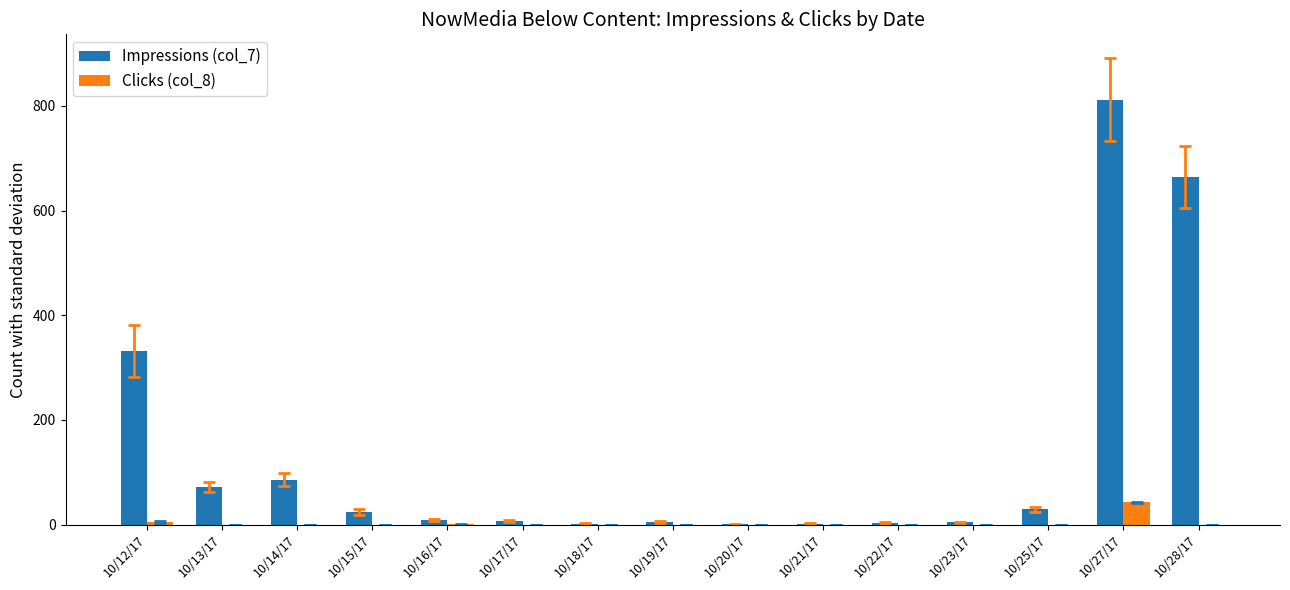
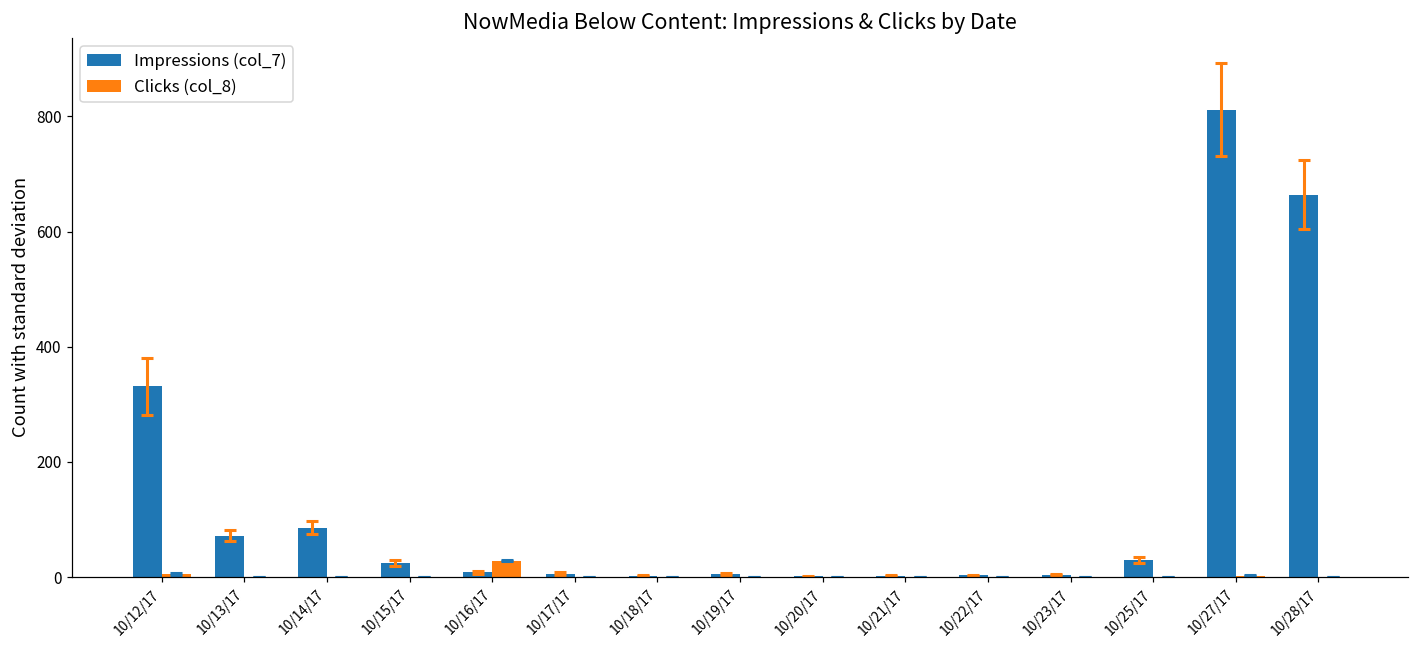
  {
    "Clicks (col_8)": {
      "10/12/17": 10,
      "10/13/17": 0,
      "10/14/17": 0,
      "10/15/17": 0,
-     "10/16/17": 0,
+     "10/16/17": 30,
      "10/17/17": 0,
      "10/18/17": 0,
      "10/19/17": 0,
      "10/20/17": 0,
      "10/21/17": 0,
      "10/22/17": 0,
      "10/23/17": 0,
      "10/25/17": 0,
-     "10/27/17": 40,
+     "10/27/17": 0,
      "10/28/17": 0
    }
  }
